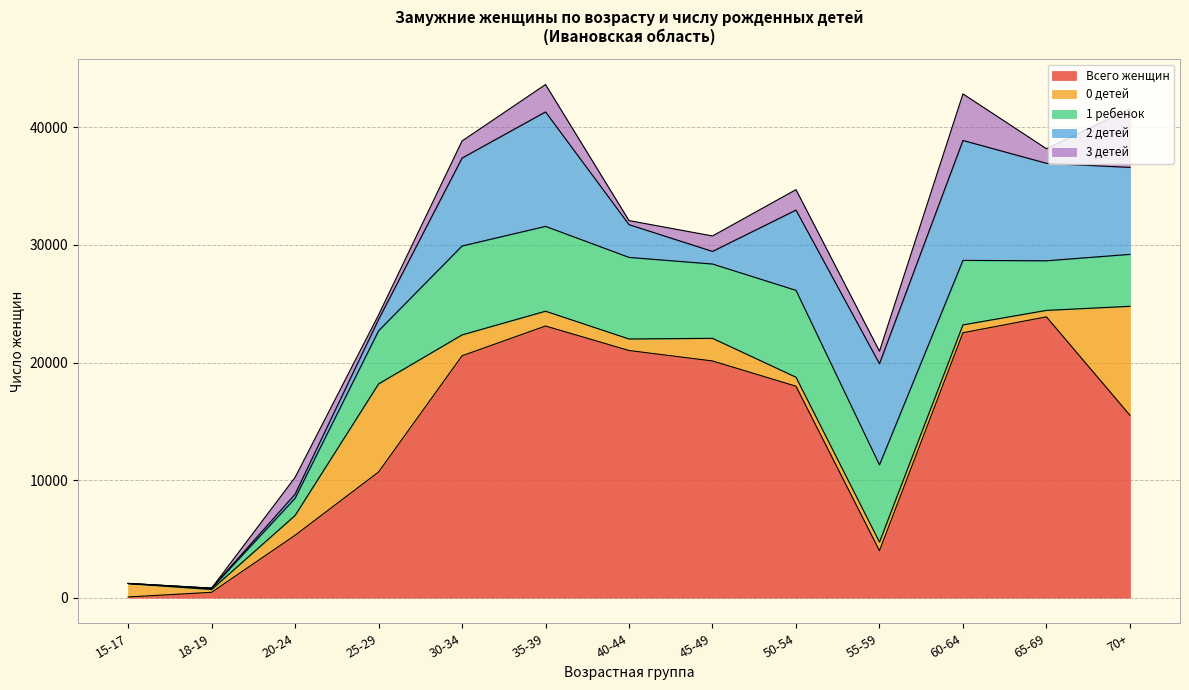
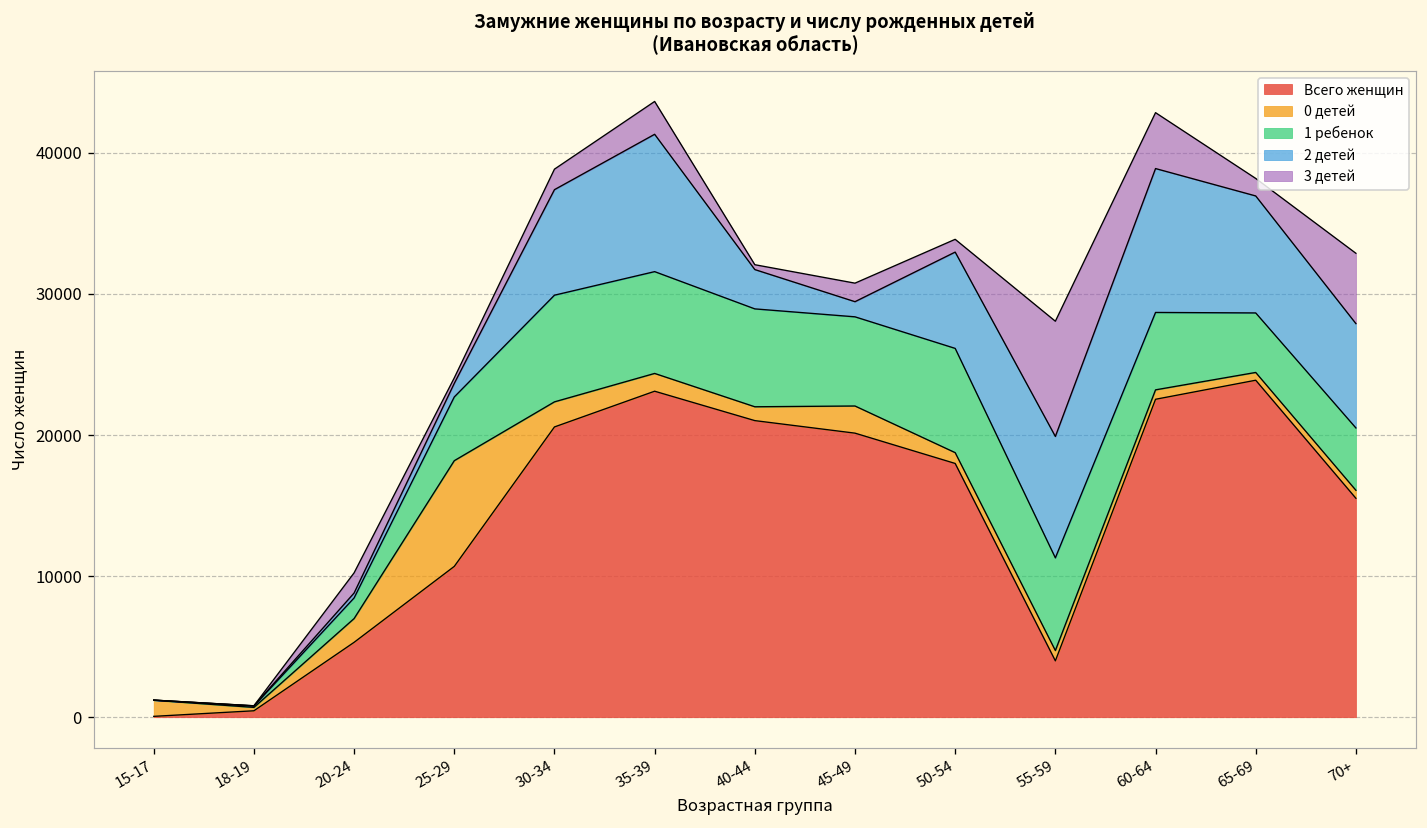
  {
    "Всего женщин": {
      "15-17": 100,
      "18-19": 500,
      "20-24": 5300,
      "25-29": 10700,
      "30-34": 20600,
      "35-39": 23100,
      "40-44": 21000,
      "45-49": 20100,
      "50-54": 18000,
      "55-59": 4000,
      "60-64": 22500,
      "65-69": 23900,
      "70+": 15500
    },
    "0 детей": {
      "20-24": 1700,
      "25-29": 7500,
      "30-34": 1800,
      "35-39": 1300,
      "40-44": 1000,
      "45-49": 1900,
      "50-54": 800,
      "55-59": 700,
      "60-64": 700,
      "65-69": 600,
-     "70+": 9300
+     "70+": 600
    },
    "1 ребенок": {
      "20-24": 1500,
      "25-29": 4500,
      "30-34": 7600,
      "35-39": 7200,
      "40-44": 6900,
      "45-49": 6300,
      "50-54": 7400,
      "55-59": 6600,
      "60-64": 5500,
      "65-69": 4200,
      "70+": 4400
    },
    "2 детей": {
      "20-24": 300,
      "25-29": 1000,
      "30-34": 7500,
      "35-39": 9700,
      "40-44": 2800,
      "45-49": 1100,
      "50-54": 6800,
      "55-59": 8600,
      "60-64": 10200,
      "65-69": 8300,
      "70+": 7400
    },
    "3 детей": {
      "20-24": 1400,
      "25-29": 400,
      "30-34": 1500,
      "35-39": 2300,
      "40-44": 300,
      "45-49": 1300,
-     "50-54": 1700,
-     "55-59": 1100,
+     "50-54": 900,
+     "55-59": 8200,
      "60-64": 4000,
      "65-69": 1200
    }
  }
